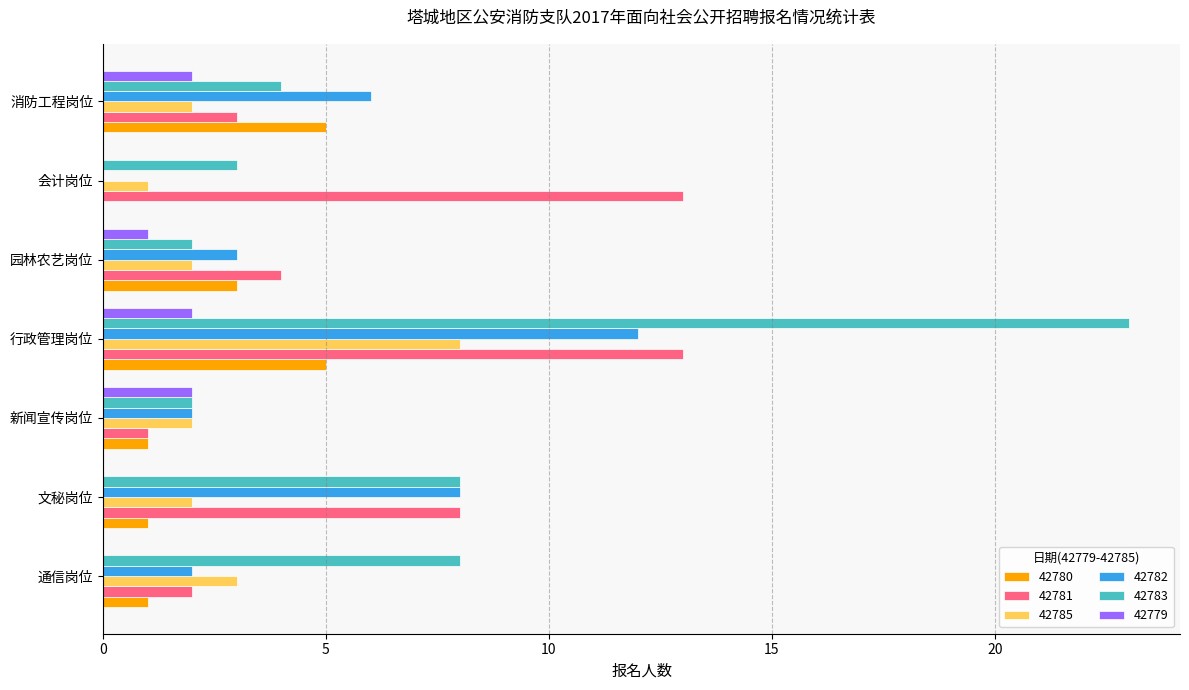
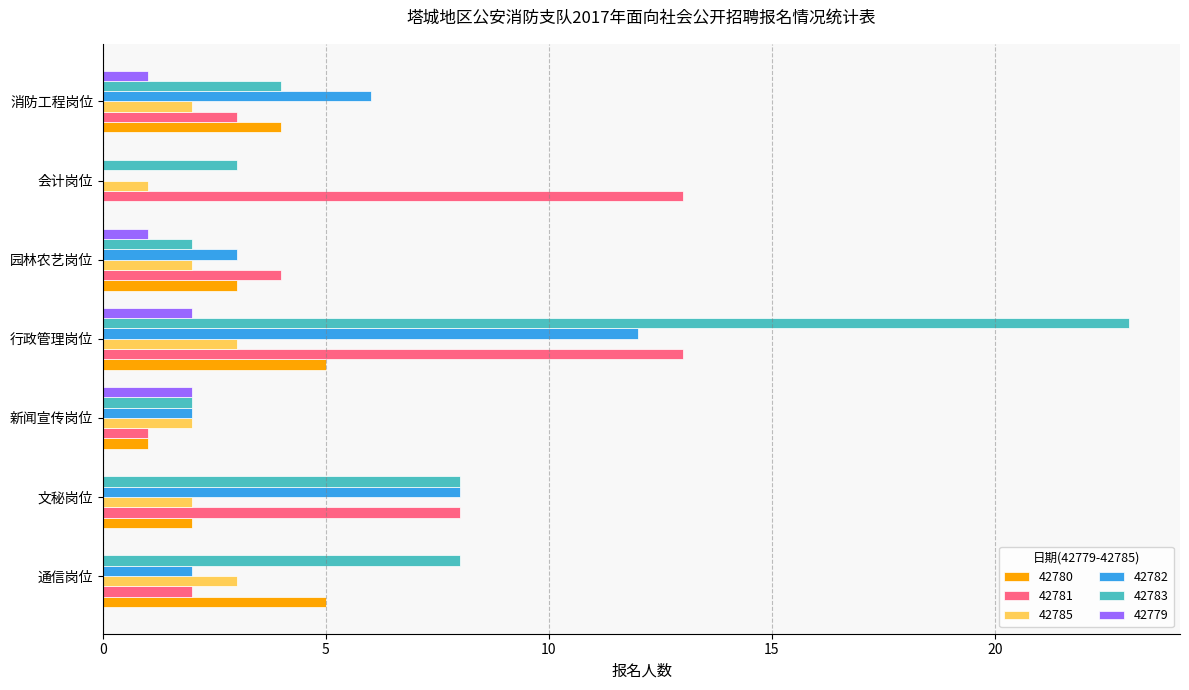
  {
    "42780": {
-     "消防工程岗位": 5,
+     "消防工程岗位": 4,
      "会计岗位": 0,
      "园林农艺岗位": 3,
      "行政管理岗位": 5,
      "新闻宣传岗位": 1,
-     "文秘岗位": 1,
-     "通信岗位": 1
+     "文秘岗位": 2,
+     "通信岗位": 5
    },
    "42781": {
      "消防工程岗位": 3,
      "会计岗位": 13,
      "园林农艺岗位": 4,
      "行政管理岗位": 13,
      "新闻宣传岗位": 1,
      "文秘岗位": 8,
      "通信岗位": 2
    },
    "42785": {
      "消防工程岗位": 2,
      "会计岗位": 1,
      "园林农艺岗位": 2,
-     "行政管理岗位": 8,
+     "行政管理岗位": 3,
      "新闻宣传岗位": 2,
      "文秘岗位": 2,
      "通信岗位": 3
    },
    "42779": {
-     "消防工程岗位": 2,
+     "消防工程岗位": 1,
      "会计岗位": 0,
      "园林农艺岗位": 1,
      "行政管理岗位": 2,
      "新闻宣传岗位": 2,
      "文秘岗位": 0,
      "通信岗位": 0
    }
  }
